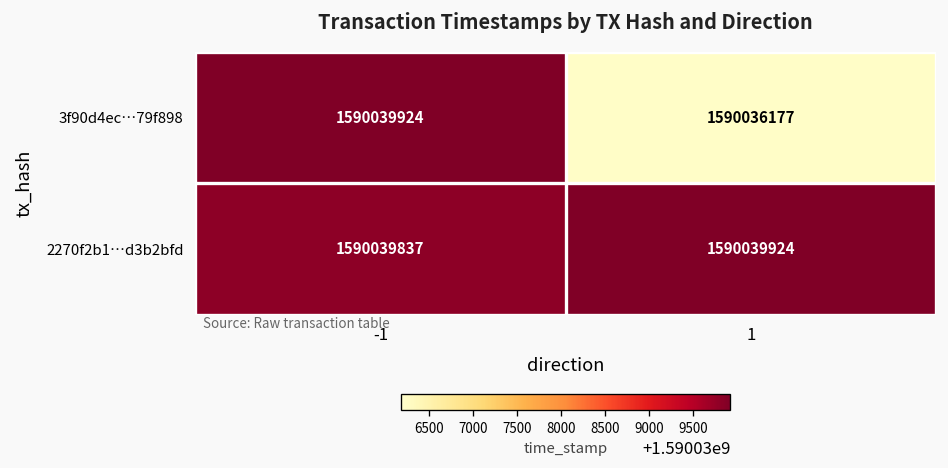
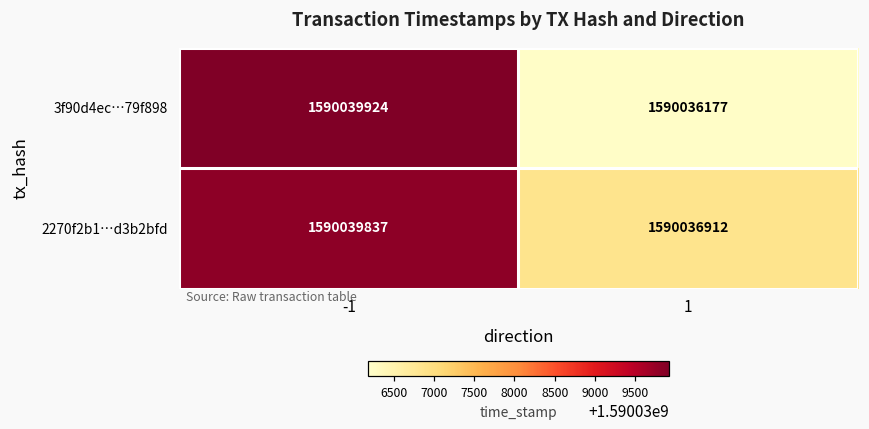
  {
    "3f90d4ec…79f898": {
      "-1": 1590039924,
      "1": 1590036177
    },
    "2270f2b1…d3b2bfd": {
      "-1": 1590039837,
-     "1": 1590039924
+     "1": 1590036912
    }
  }
